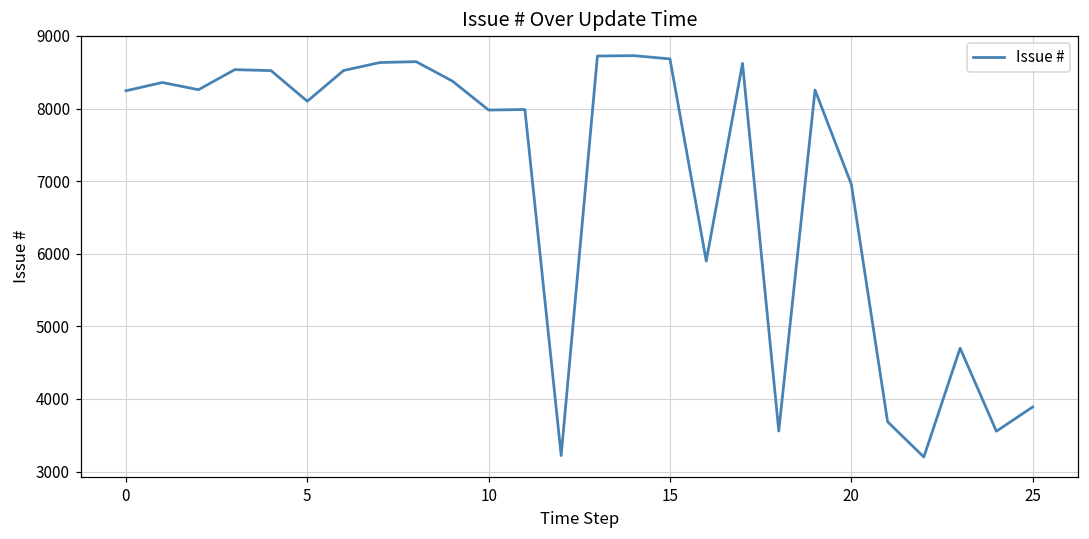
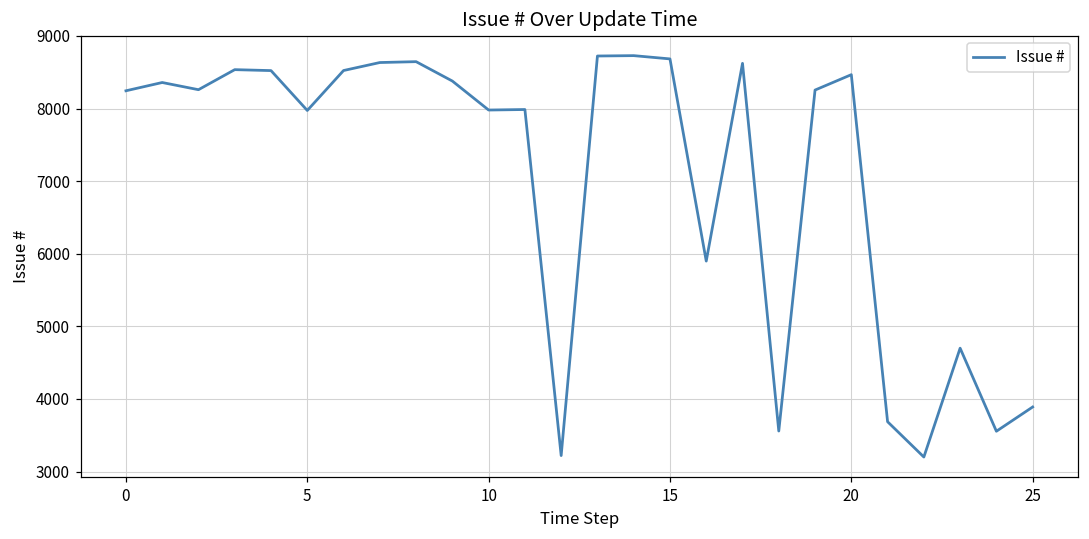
  {
    "0": 8200,
-   "5": 8100,
+   "5": 8000,
    "10": 8000,
    "15": 8700,
-   "20": 7000,
+   "20": 8500,
    "25": 3900
  }
